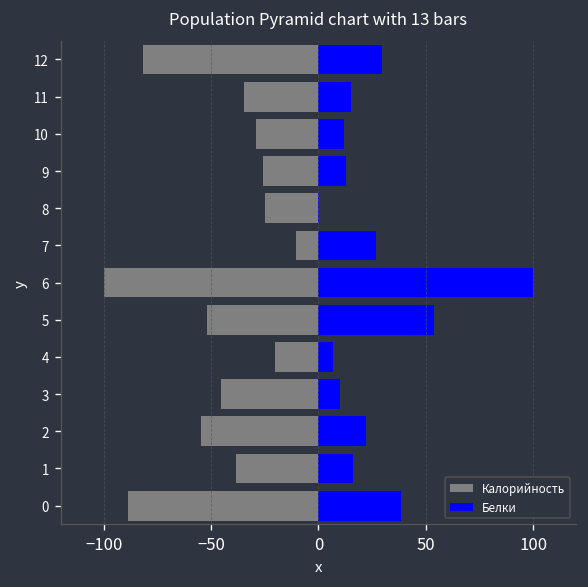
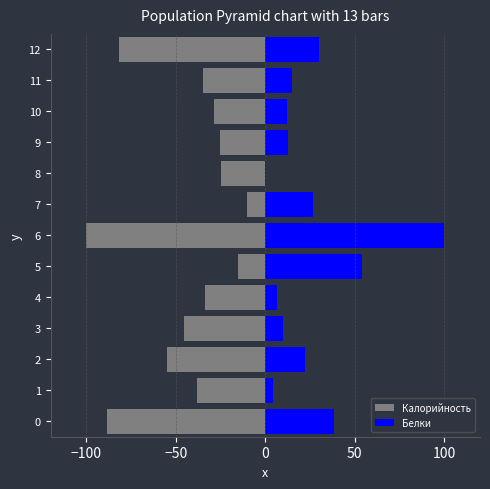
  {
    "Калорийность": {
      "12": -82,
      "11": -35,
      "10": -29,
      "9": -26,
      "8": -25,
      "7": -10,
      "6": -100,
-     "5": -52,
-     "4": -20,
+     "5": -15,
+     "4": -33,
      "3": -45,
      "2": -55,
      "1": -38,
      "0": -89
    },
    "Белки": {
      "12": 30,
      "11": 15,
      "10": 12,
      "9": 13,
      "7": 27,
      "6": 100,
      "5": 54,
      "4": 7,
      "3": 10,
      "2": 22,
-     "1": 16,
+     "1": 4,
      "0": 38
    }
  }
